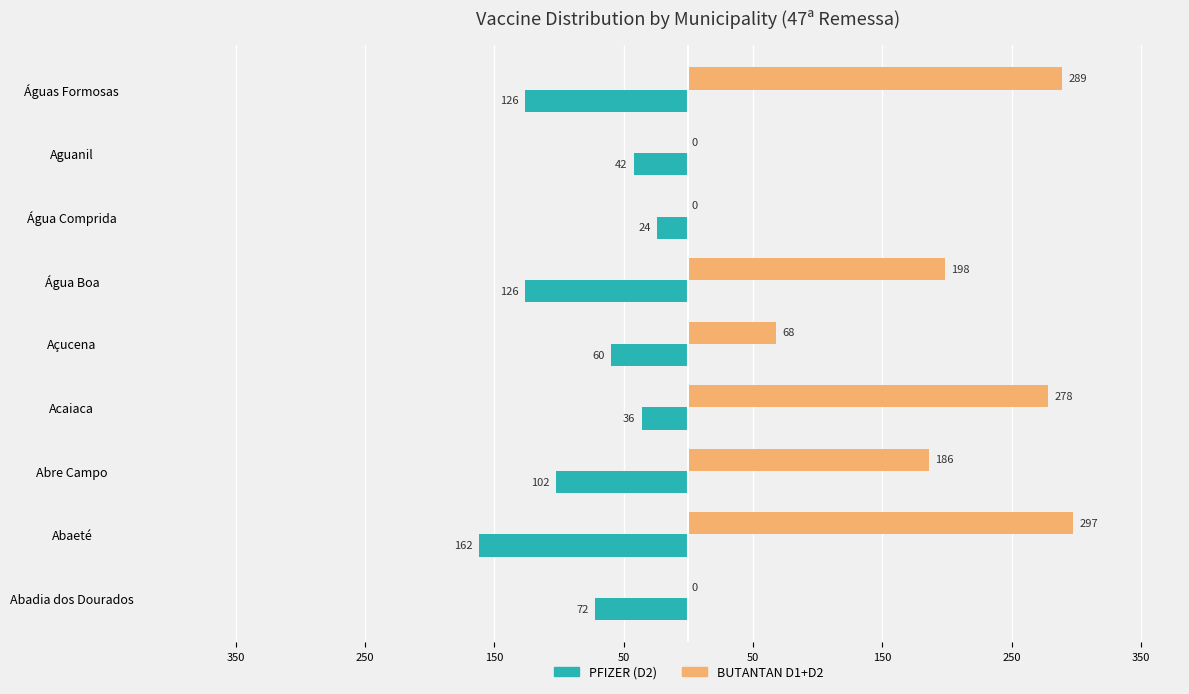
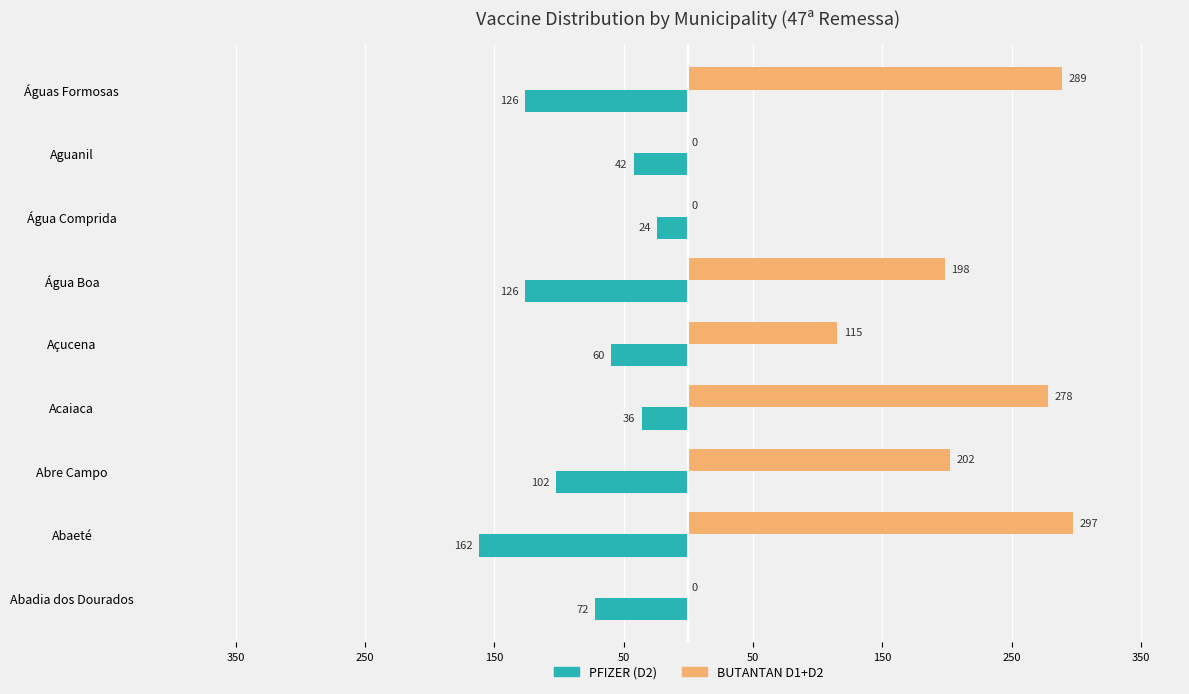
  {
    "BUTANTAN D1+D2": {
      "Águas Formosas": 289,
      "Aguanil": 0,
      "Água Comprida": 0,
      "Água Boa": 198,
-     "Açucena": 68,
+     "Açucena": 115,
      "Acaiaca": 278,
-     "Abre Campo": 186,
+     "Abre Campo": 202,
      "Abaeté": 297,
      "Abadia dos Dourados": 0
    }
  }
